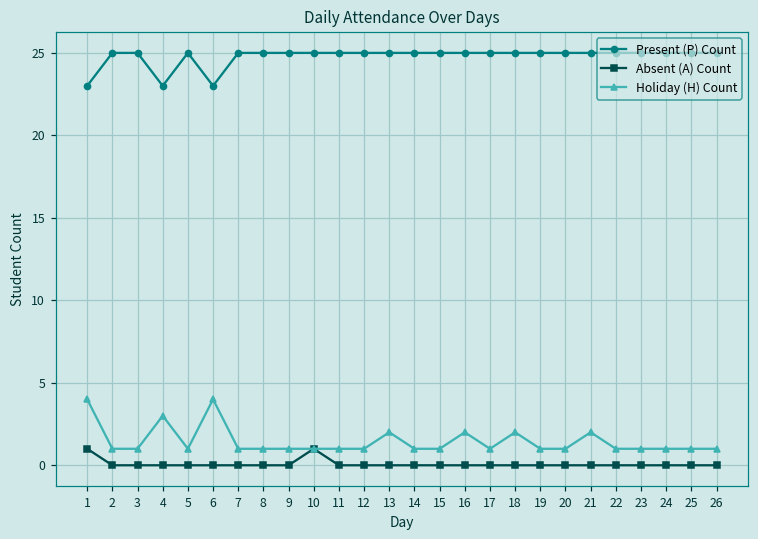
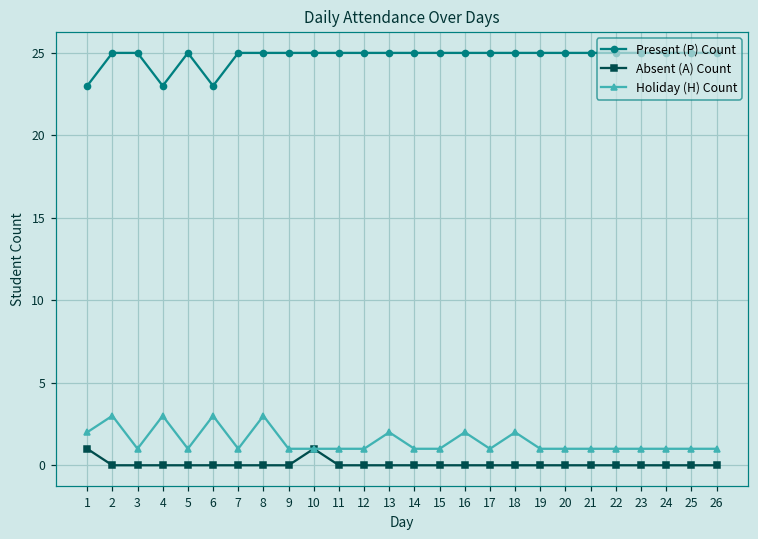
  {
    "Present (P) Count": {
      "1": 23,
      "2": 25,
      "3": 25,
      "4": 23,
      "5": 25,
      "6": 23,
      "7": 25,
      "8": 25,
      "9": 25,
      "10": 25,
      "11": 25,
      "12": 25,
      "13": 25,
      "14": 25,
      "15": 25,
      "16": 25,
      "17": 25,
      "18": 25,
      "19": 25,
      "20": 25,
      "21": 25
    },
    "Absent (A) Count": {
      "1": 1,
      "2": 0,
      "3": 0,
      "4": 0,
      "5": 0,
      "6": 0,
      "7": 0,
      "8": 0,
      "9": 0,
      "11": 0,
      "12": 0,
      "13": 0,
      "14": 0,
      "15": 0,
      "16": 0,
      "17": 0,
      "18": 0,
      "19": 0,
      "20": 0,
      "21": 0,
      "22": 0,
      "23": 0,
      "24": 0,
      "25": 0,
      "26": 0
    },
    "Holiday (H) Count": {
-     "1": 4,
-     "2": 1,
+     "1": 2,
+     "2": 3,
      "3": 1,
      "4": 3,
      "5": 1,
-     "6": 4,
+     "6": 3,
      "7": 1,
-     "8": 1,
+     "8": 3,
      "9": 1,
      "11": 1,
      "12": 1,
      "13": 2,
      "14": 1,
      "15": 1,
      "16": 2,
      "17": 1,
      "18": 2,
      "19": 1,
      "20": 1,
-     "21": 2,
+     "21": 1,
      "22": 1,
      "23": 1,
      "24": 1,
      "25": 1,
      "26": 1
    }
  }
